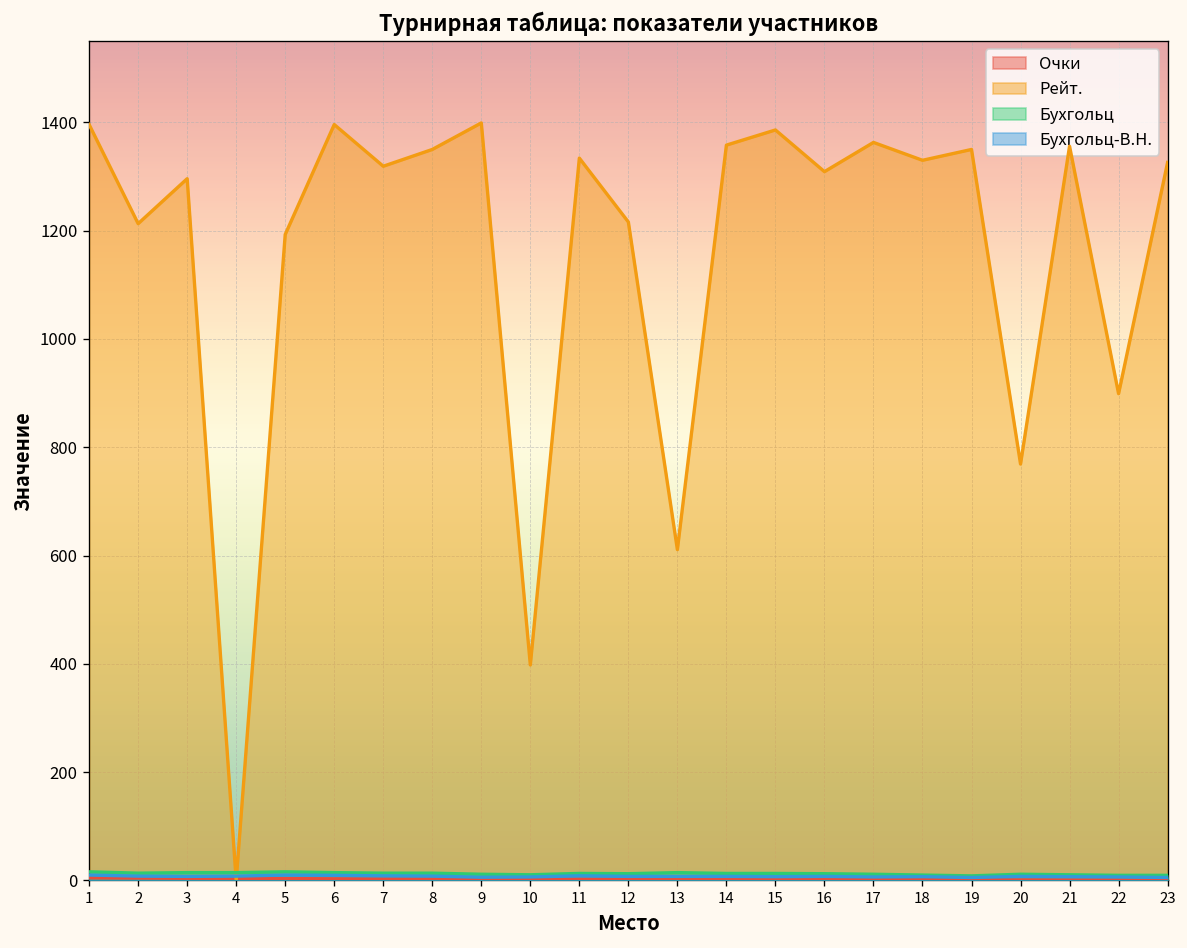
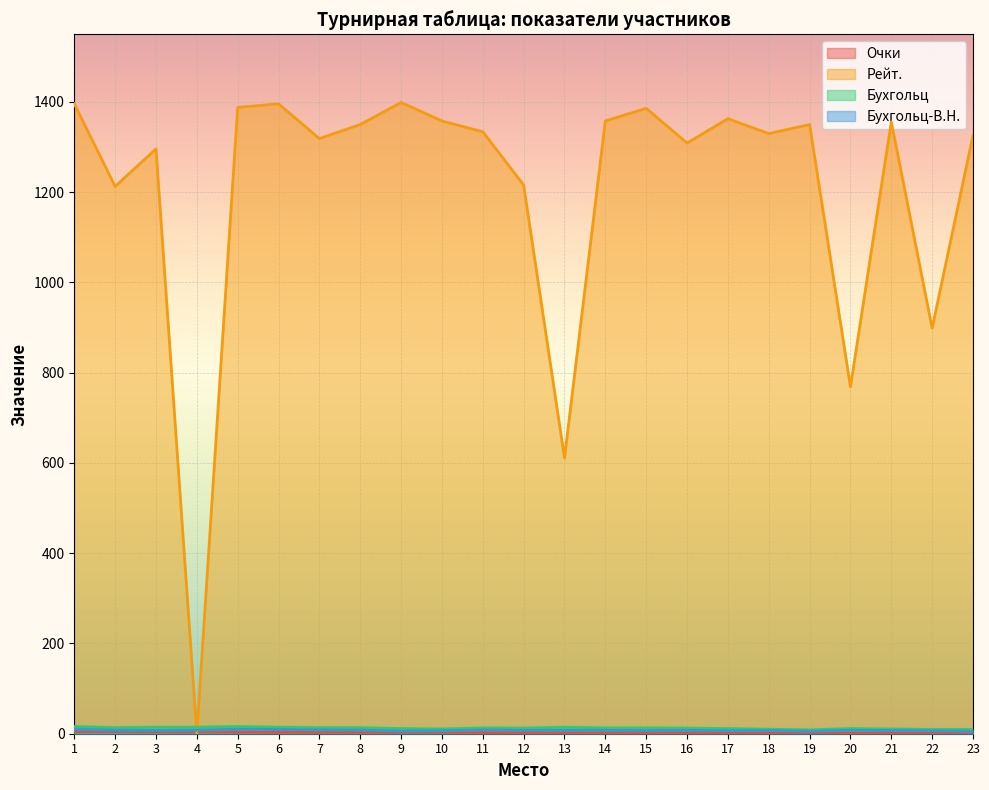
  {
    "Очки": {
      "5": 0,
      "6": 0,
      "11": 0,
      "20": 0,
      "21": 0
    },
    "Рейт.": {
      "1": 1400,
      "2": 1210,
      "3": 1300,
-     "5": 1190,
+     "5": 1390,
      "6": 1400,
      "7": 1320,
      "8": 1350,
      "9": 1400,
-     "10": 400,
+     "10": 1360,
      "11": 1330,
      "12": 1220,
      "13": 610,
      "14": 1360,
      "15": 1390,
      "16": 1310,
      "17": 1360,
      "18": 1330,
      "19": 1350,
      "20": 770,
      "22": 900,
      "23": 1330
    },
    "Бухгольц": {
      "1": 20,
      "3": 10,
      "4": 10,
      "5": 20,
      "13": 10,
      "15": 10
    },
    "Бухгольц-В.Н.": {
      "5": 10
    }
  }
